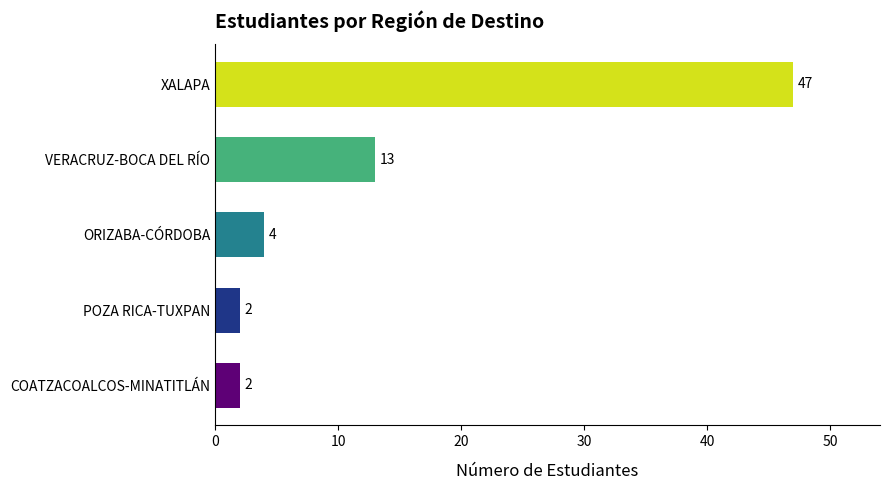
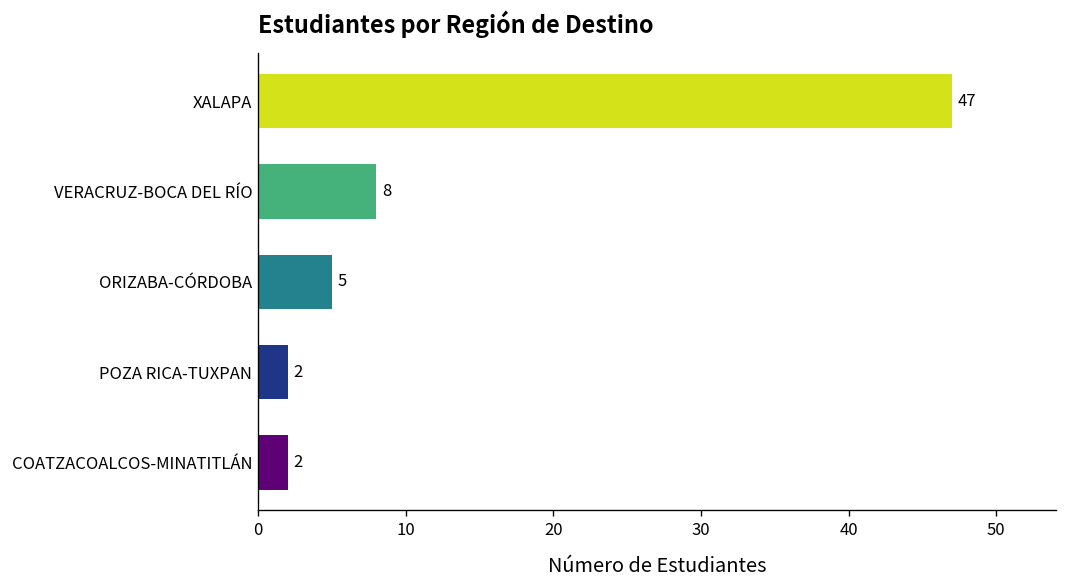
  {
    "XALAPA": 47,
-   "VERACRUZ-BOCA DEL RÍO": 13,
-   "ORIZABA-CÓRDOBA": 4,
+   "VERACRUZ-BOCA DEL RÍO": 8,
+   "ORIZABA-CÓRDOBA": 5,
    "POZA RICA-TUXPAN": 2,
    "COATZACOALCOS-MINATITLÁN": 2
  }
